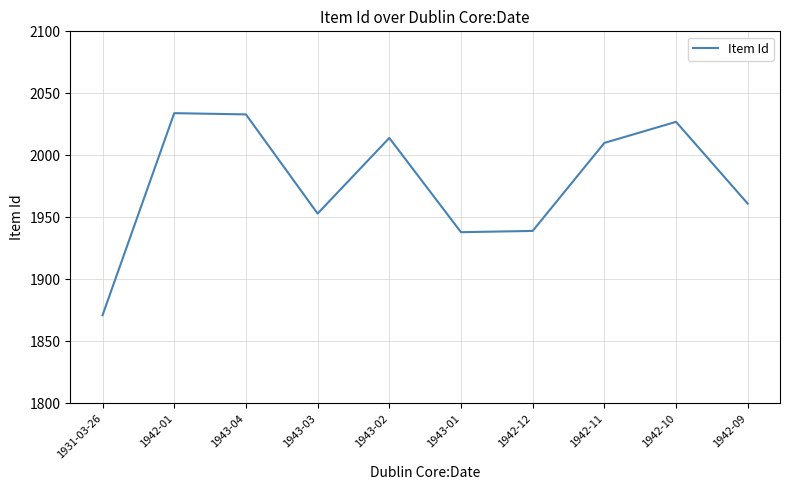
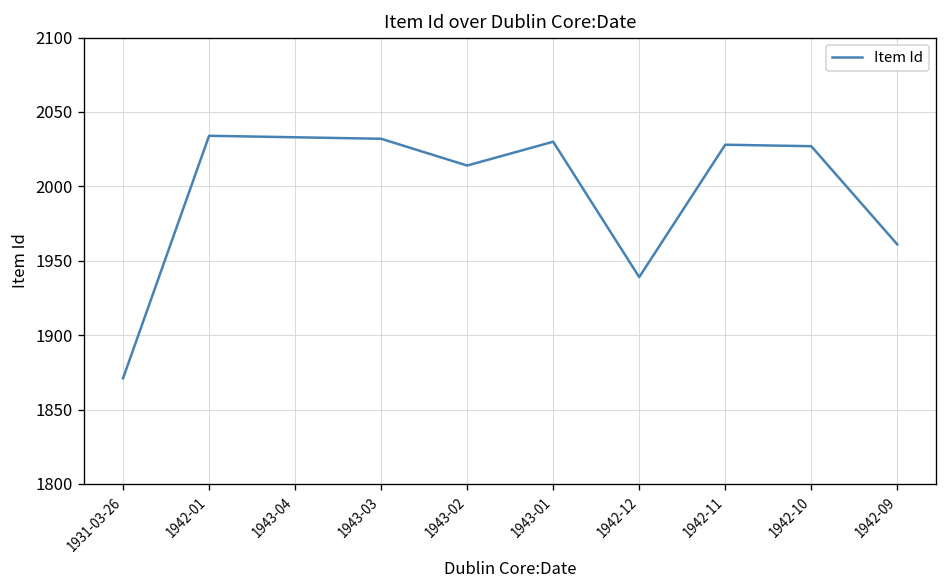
  {
    "1931-03-26": 1871,
    "1942-01": 2034,
    "1943-04": 2033,
-   "1943-03": 1953,
+   "1943-03": 2032,
    "1943-02": 2014,
-   "1943-01": 1938,
+   "1943-01": 2030,
    "1942-12": 1939,
-   "1942-11": 2010,
+   "1942-11": 2028,
    "1942-10": 2027,
    "1942-09": 1961
  }
